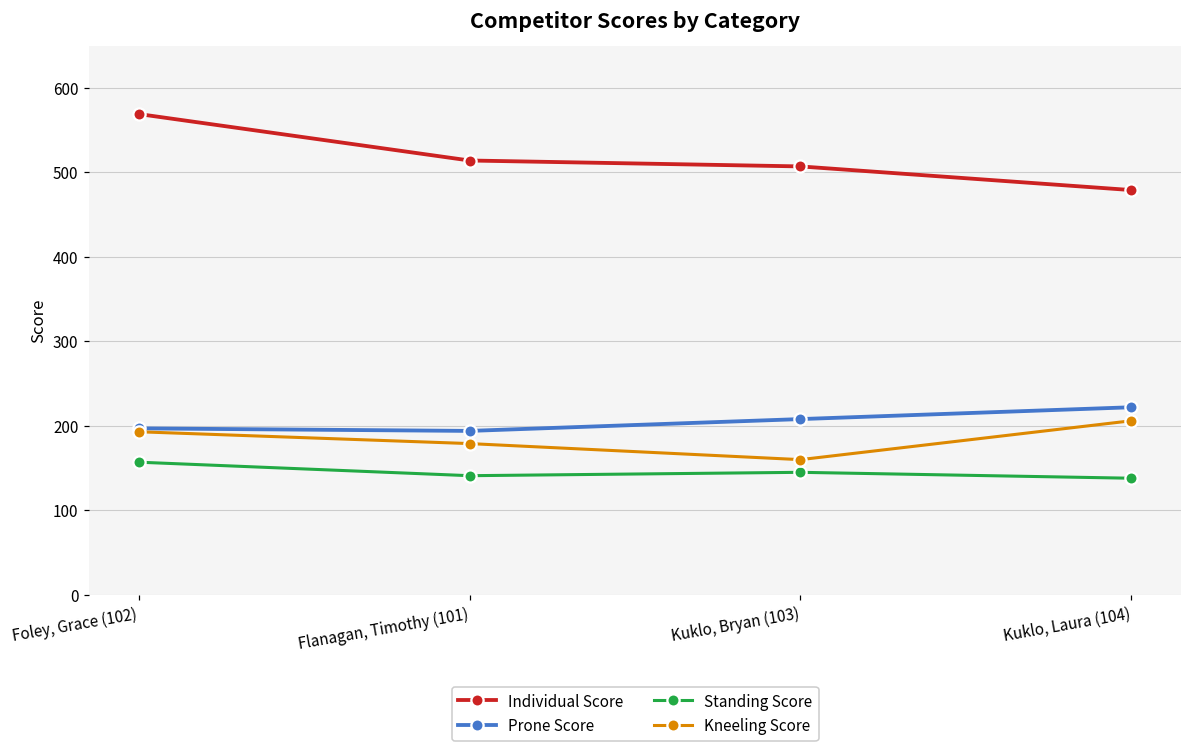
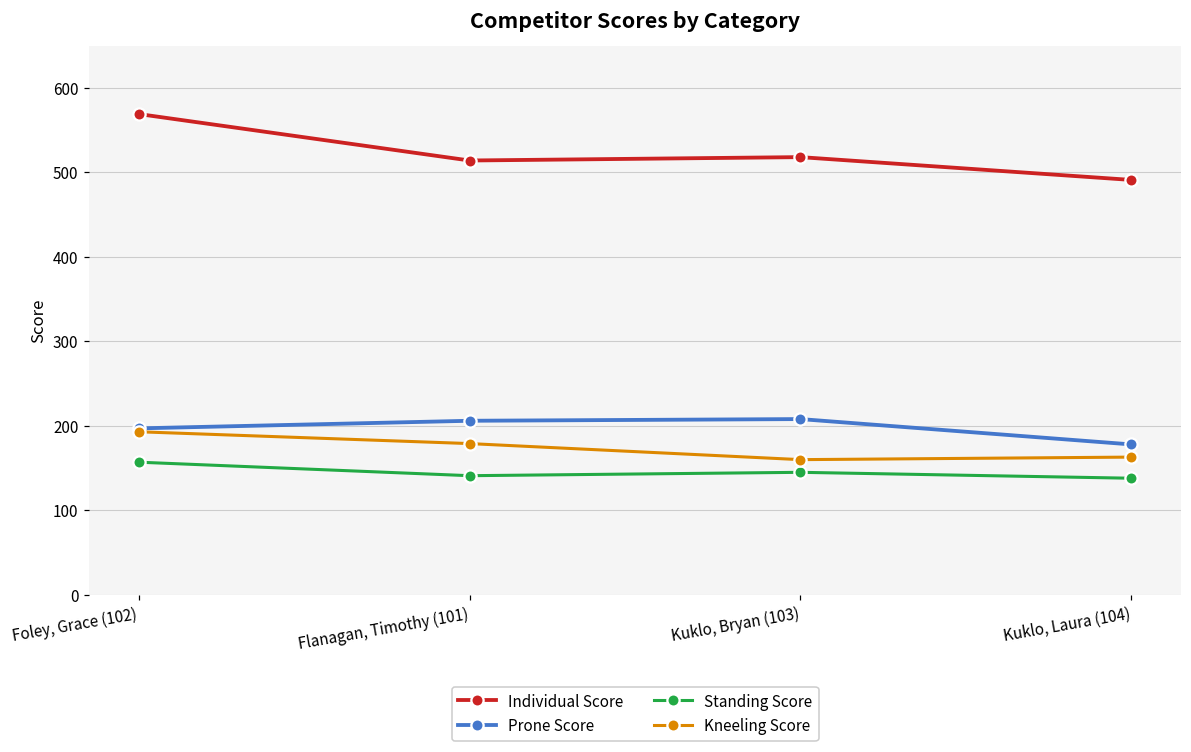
  {
    "Individual Score": {
      "Foley, Grace (102)": 570,
      "Flanagan, Timothy (101)": 510,
-     "Kuklo, Bryan (103)": 510,
-     "Kuklo, Laura (104)": 480
+     "Kuklo, Bryan (103)": 520,
+     "Kuklo, Laura (104)": 490
    },
    "Prone Score": {
      "Foley, Grace (102)": 200,
-     "Flanagan, Timothy (101)": 190,
+     "Flanagan, Timothy (101)": 210,
      "Kuklo, Bryan (103)": 210,
-     "Kuklo, Laura (104)": 220
+     "Kuklo, Laura (104)": 180
    },
    "Standing Score": {
      "Foley, Grace (102)": 160,
      "Flanagan, Timothy (101)": 140,
      "Kuklo, Bryan (103)": 150,
      "Kuklo, Laura (104)": 140
    },
    "Kneeling Score": {
      "Foley, Grace (102)": 190,
      "Flanagan, Timothy (101)": 180,
      "Kuklo, Bryan (103)": 160,
-     "Kuklo, Laura (104)": 210
+     "Kuklo, Laura (104)": 160
    }
  }
